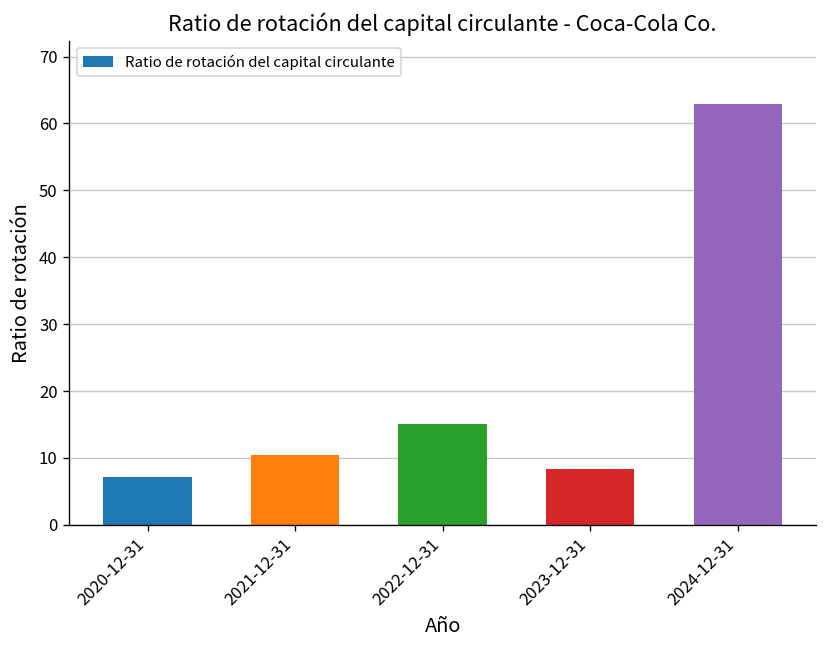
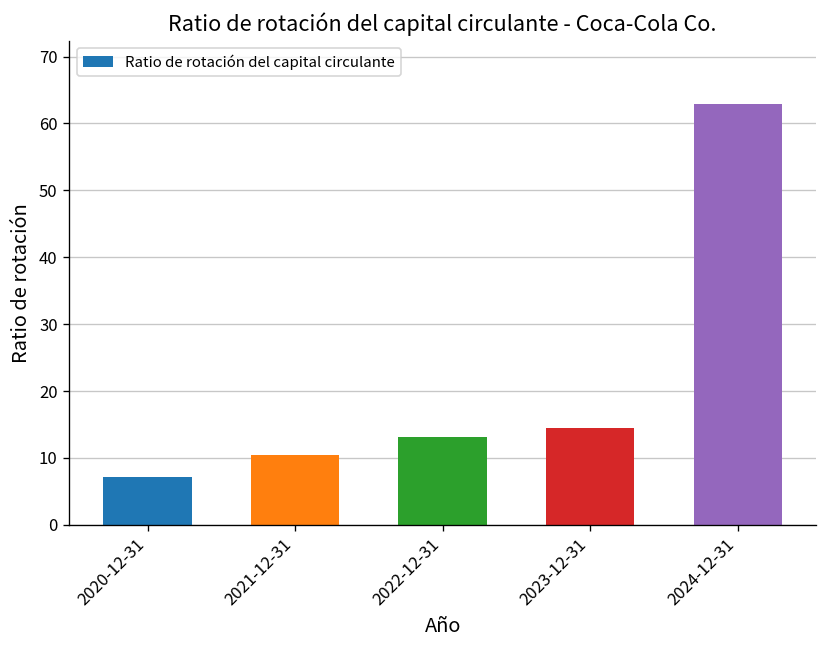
  {
    "2020-12-31": 7,
    "2021-12-31": 11,
-   "2022-12-31": 15,
-   "2023-12-31": 8,
+   "2022-12-31": 13,
+   "2023-12-31": 14,
    "2024-12-31": 63
  }
